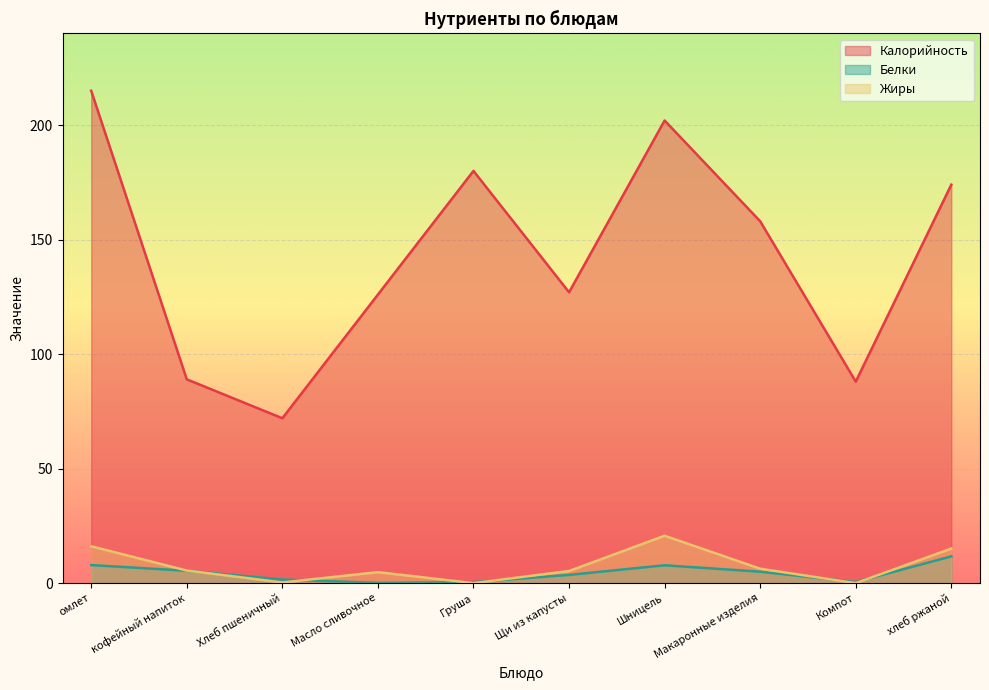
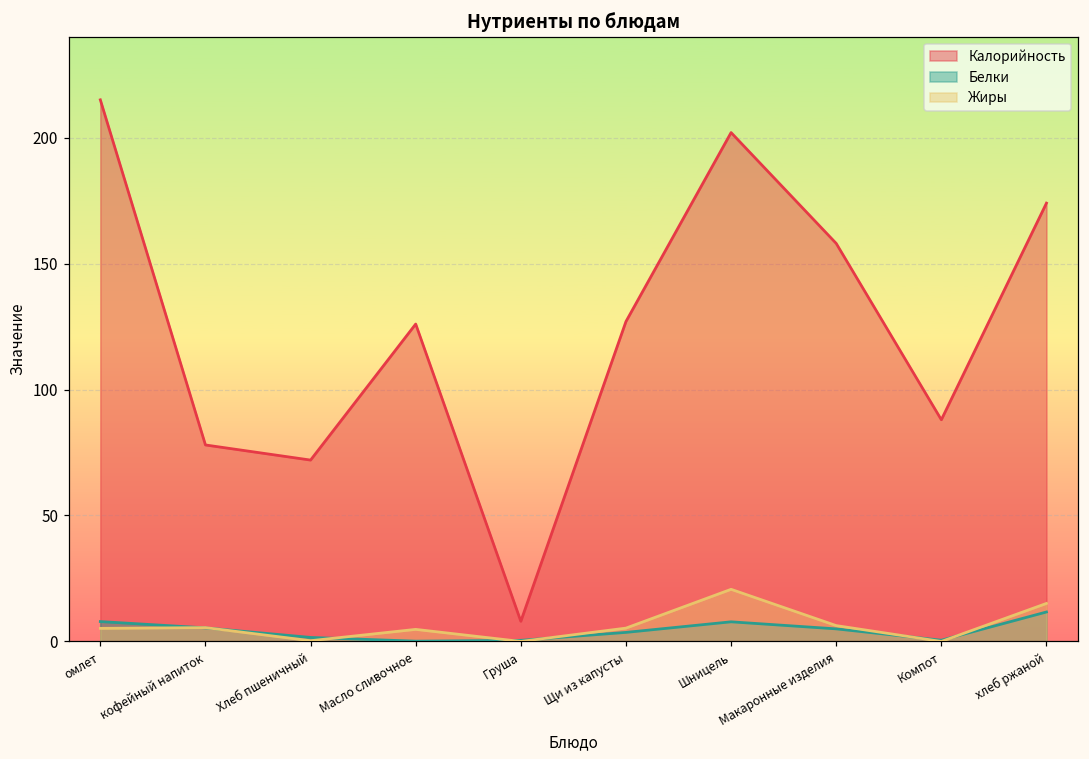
  {
    "Калорийность": {
      "омлет": 215,
-     "кофейный напиток": 89,
+     "кофейный напиток": 78,
      "Хлеб пшеничный": 72,
      "Масло сливочное": 126,
-     "Груша": 180,
+     "Груша": 8,
      "Щи из капусты": 127,
      "Шницель": 202,
      "Макаронные изделия": 158,
      "Компот": 88,
      "хлеб ржаной": 174
    },
    "Белки": {
      "омлет": 8,
      "Хлеб пшеничный": 2,
      "Масло сливочное": 0,
      "Щи из капусты": 4,
      "Шницель": 8,
      "Макаронные изделия": 5,
      "хлеб ржаной": 12
    },
    "Жиры": {
-     "омлет": 16,
+     "омлет": 5,
      "Хлеб пшеничный": 0,
      "Масло сливочное": 5,
      "Щи из капусты": 5,
      "Шницель": 21,
      "Макаронные изделия": 6,
      "хлеб ржаной": 15
    }
  }
